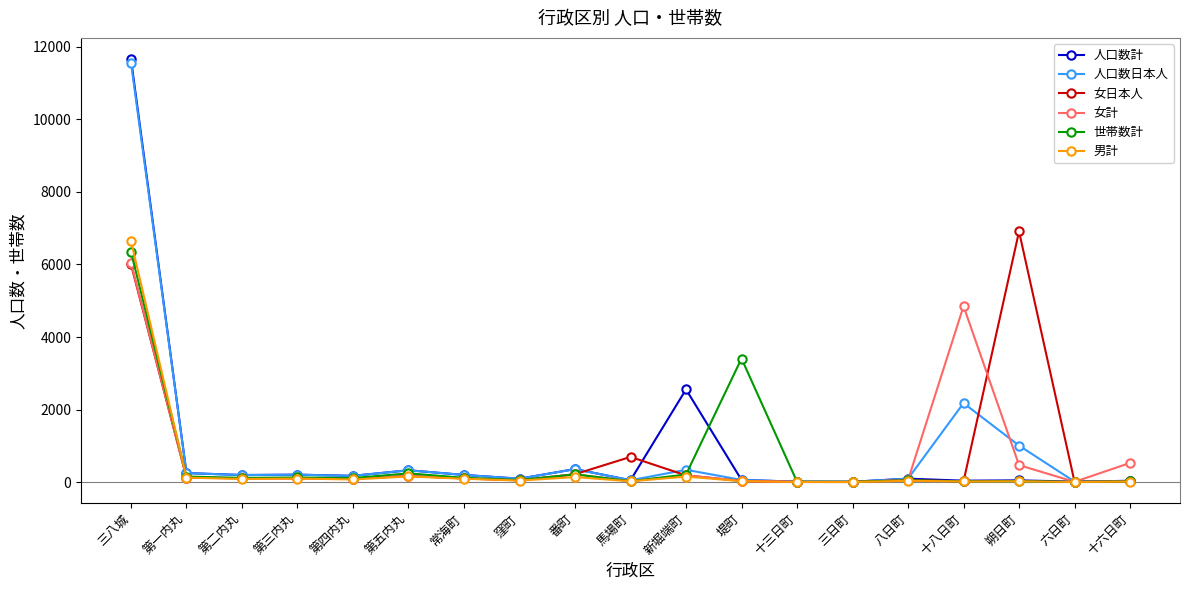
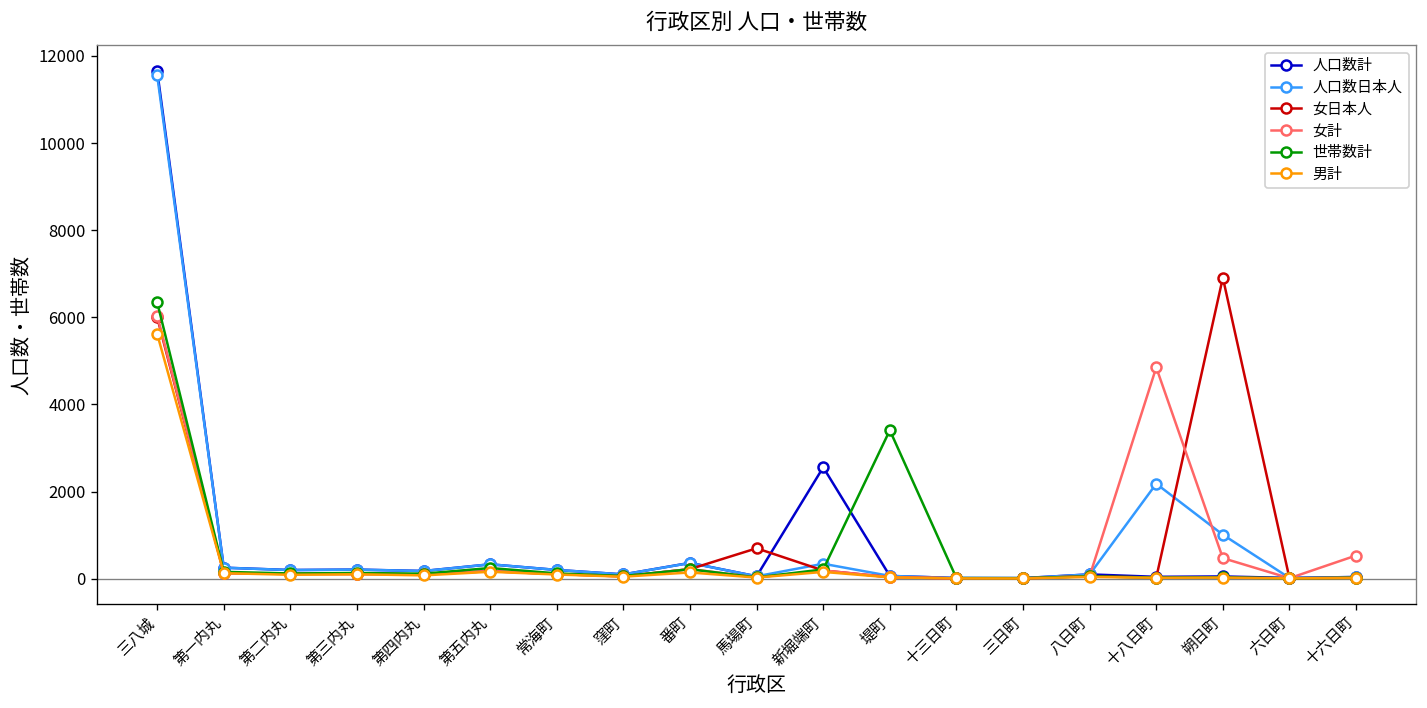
  {
    "人口数計": {
      "三八城": 11700,
      "新堀端町": 2600
    },
    "人口数日本人": {
      "三八城": 11600,
      "新堀端町": 300,
      "十八日町": 2200,
      "朔日町": 1000
    },
    "女日本人": {
      "馬場町": 700,
      "朔日町": 6900
    },
    "女計": {
      "十八日町": 4900,
      "朔日町": 500,
      "十六日町": 500
    },
    "世帯数計": {
      "三八城": 6300,
      "第五内丸": 200,
      "堤町": 3400
    },
    "男計": {
-     "三八城": 6600,
+     "三八城": 5600,
      "番町": 100
    }
  }
